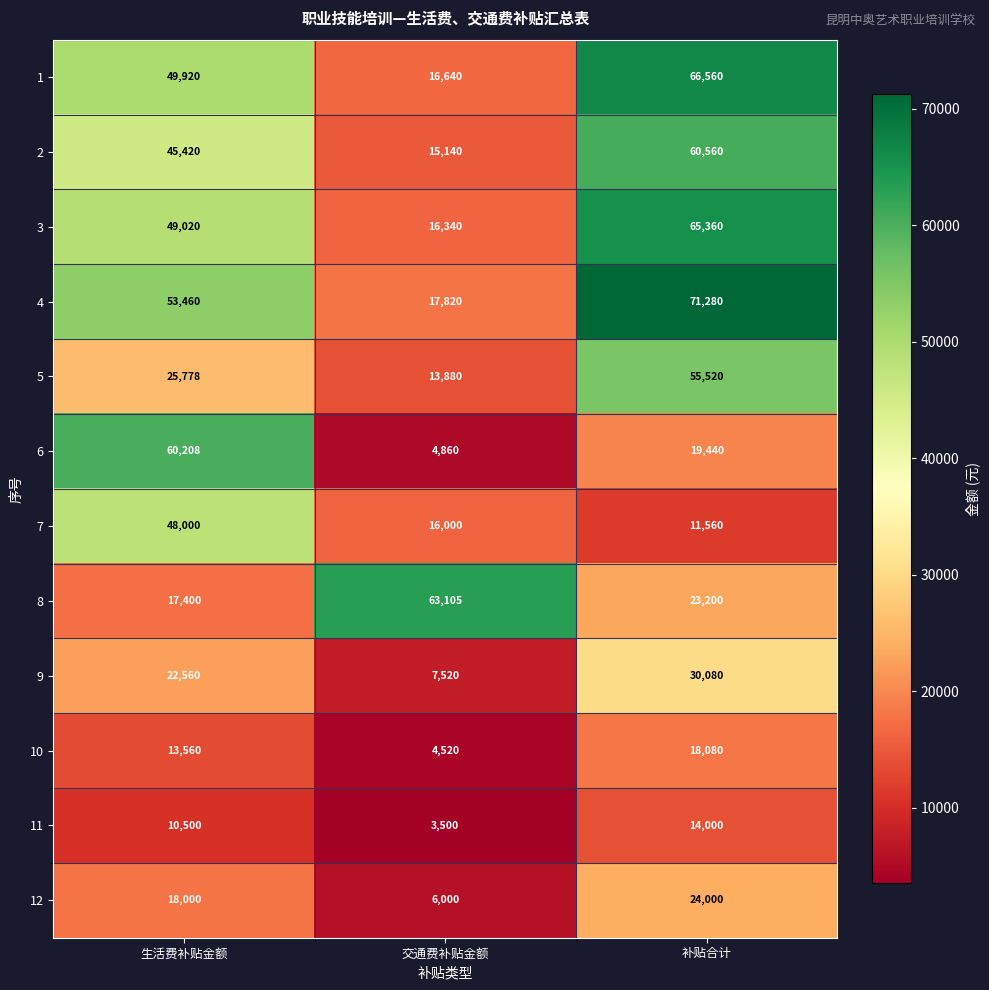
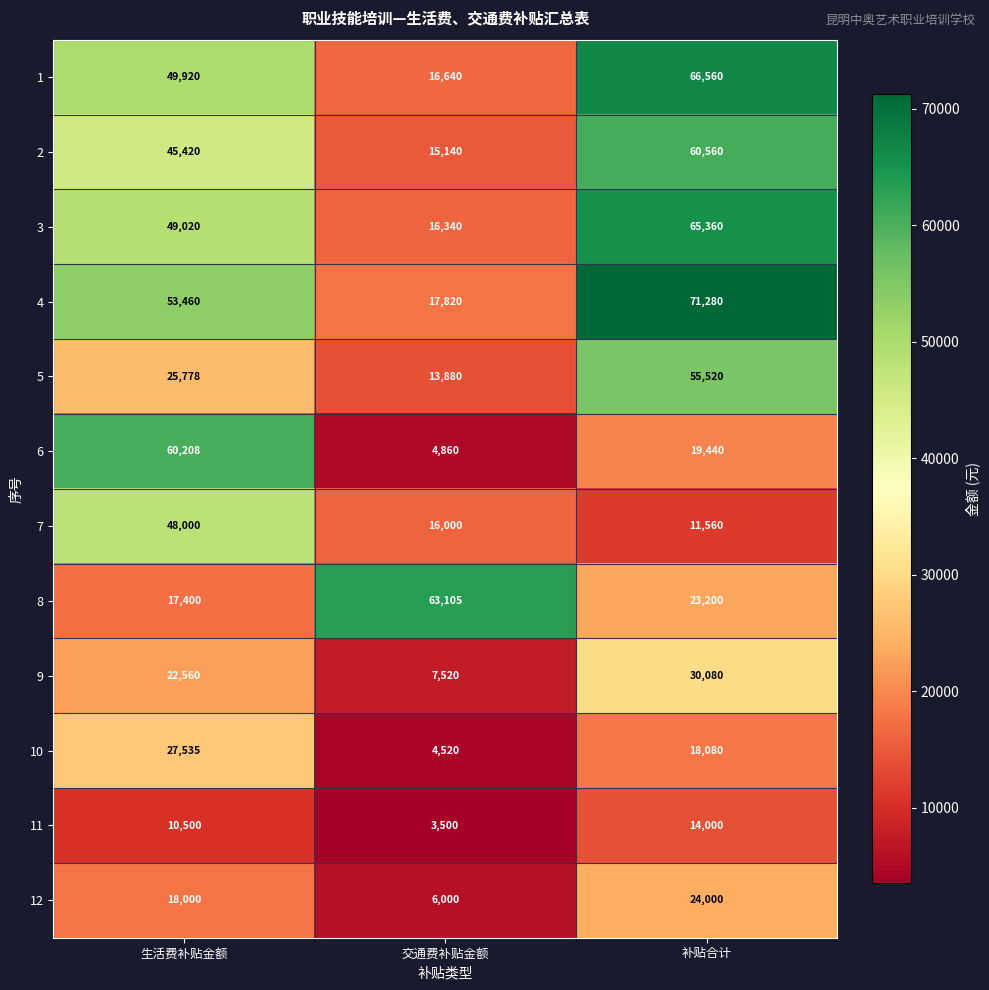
  {
    "1": {
      "生活费补贴金额": "49,920",
      "交通费补贴金额": "16,640",
      "补贴合计": "66,560"
    },
    "2": {
      "生活费补贴金额": "45,420",
      "交通费补贴金额": "15,140",
      "补贴合计": "60,560"
    },
    "3": {
      "生活费补贴金额": "49,020",
      "交通费补贴金额": "16,340",
      "补贴合计": "65,360"
    },
    "4": {
      "生活费补贴金额": "53,460",
      "交通费补贴金额": "17,820",
      "补贴合计": "71,280"
    },
    "5": {
      "生活费补贴金额": "25,778",
      "交通费补贴金额": "13,880",
      "补贴合计": "55,520"
    },
    "6": {
      "生活费补贴金额": "60,208",
      "交通费补贴金额": "4,860",
      "补贴合计": "19,440"
    },
    "7": {
      "生活费补贴金额": "48,000",
      "交通费补贴金额": "16,000",
      "补贴合计": "11,560"
    },
    "8": {
      "生活费补贴金额": "17,400",
      "交通费补贴金额": "63,105",
      "补贴合计": "23,200"
    },
    "9": {
      "生活费补贴金额": "22,560",
      "交通费补贴金额": "7,520",
      "补贴合计": "30,080"
    },
    "10": {
-     "生活费补贴金额": "13,560",
+     "生活费补贴金额": "27,535",
      "交通费补贴金额": "4,520",
      "补贴合计": "18,080"
    },
    "11": {
      "生活费补贴金额": "10,500",
      "交通费补贴金额": "3,500",
      "补贴合计": "14,000"
    },
    "12": {
      "生活费补贴金额": "18,000",
      "交通费补贴金额": "6,000",
      "补贴合计": "24,000"
    }
  }
